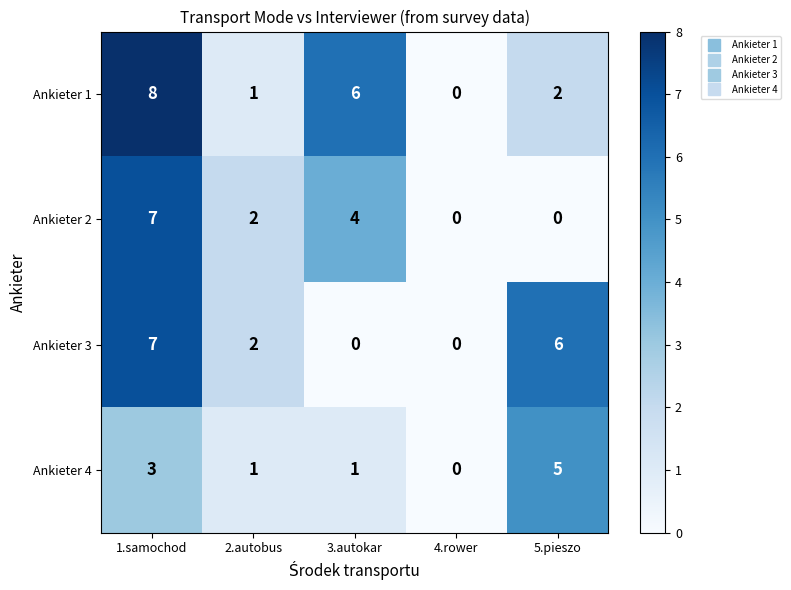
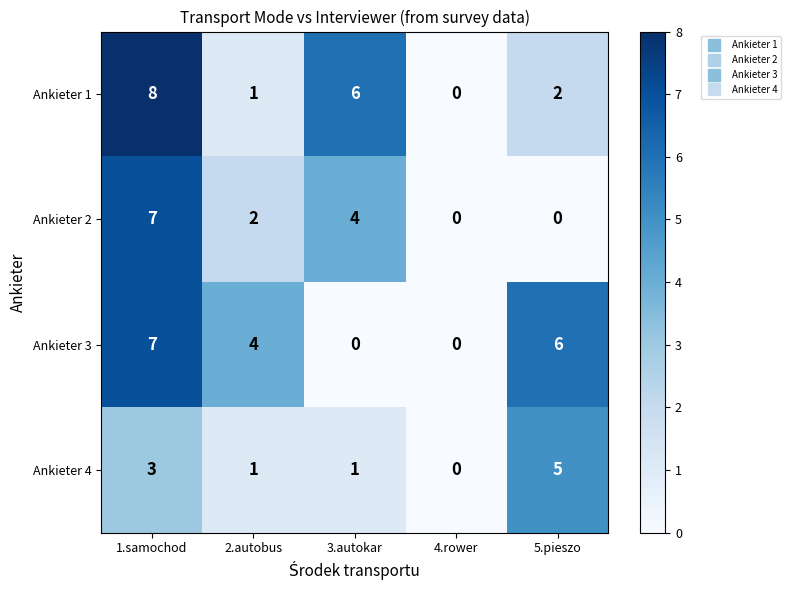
  {
    "Ankieter 1": {
      "1.samochod": 8,
      "2.autobus": 1,
      "3.autokar": 6,
      "4.rower": 0,
      "5.pieszo": 2
    },
    "Ankieter 2": {
      "1.samochod": 7,
      "2.autobus": 2,
      "3.autokar": 4,
      "4.rower": 0,
      "5.pieszo": 0
    },
    "Ankieter 3": {
      "1.samochod": 7,
-     "2.autobus": 2,
+     "2.autobus": 4,
      "3.autokar": 0,
      "4.rower": 0,
      "5.pieszo": 6
    },
    "Ankieter 4": {
      "1.samochod": 3,
      "2.autobus": 1,
      "3.autokar": 1,
      "4.rower": 0,
      "5.pieszo": 5
    }
  }
